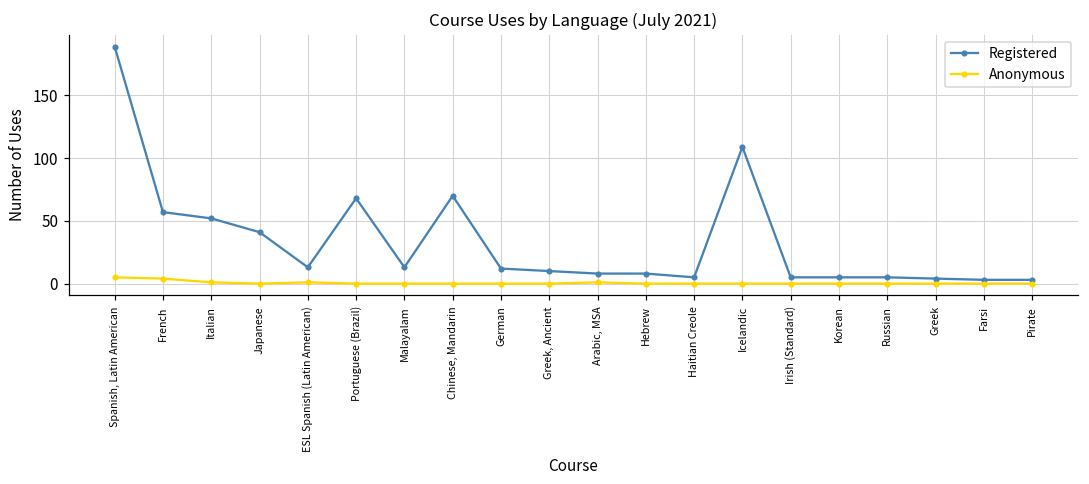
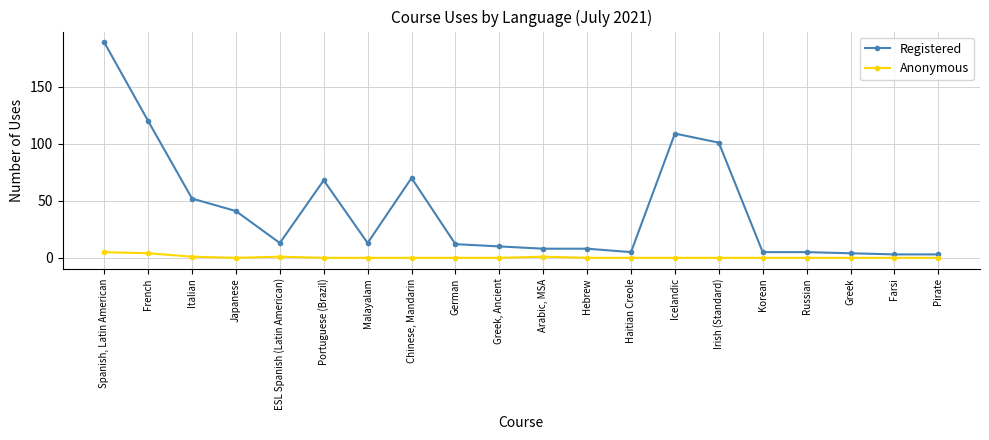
  {
    "Registered": {
      "Spanish, Latin American": 189,
-     "French": 57,
+     "French": 120,
      "Italian": 52,
      "Japanese": 41,
      "ESL Spanish (Latin American)": 13,
      "Portuguese (Brazil)": 68,
      "Malayalam": 13,
      "Chinese, Mandarin": 70,
      "German": 12,
      "Greek, Ancient": 10,
      "Arabic, MSA": 8,
      "Hebrew": 8,
      "Haitian Creole": 5,
      "Icelandic": 109,
-     "Irish (Standard)": 5,
+     "Irish (Standard)": 101,
      "Korean": 5,
      "Russian": 5,
      "Greek": 4,
      "Farsi": 3,
      "Pirate": 3
    },
    "Anonymous": {
      "Spanish, Latin American": 5,
      "French": 4,
      "Italian": 1,
      "Japanese": 0,
      "ESL Spanish (Latin American)": 1,
      "Portuguese (Brazil)": 0,
      "Malayalam": 0,
      "Chinese, Mandarin": 0,
      "German": 0,
      "Greek, Ancient": 0,
      "Arabic, MSA": 1,
      "Hebrew": 0,
      "Haitian Creole": 0,
      "Icelandic": 0,
      "Irish (Standard)": 0,
      "Korean": 0,
      "Russian": 0,
      "Greek": 0,
      "Farsi": 0,
      "Pirate": 0
    }
  }
